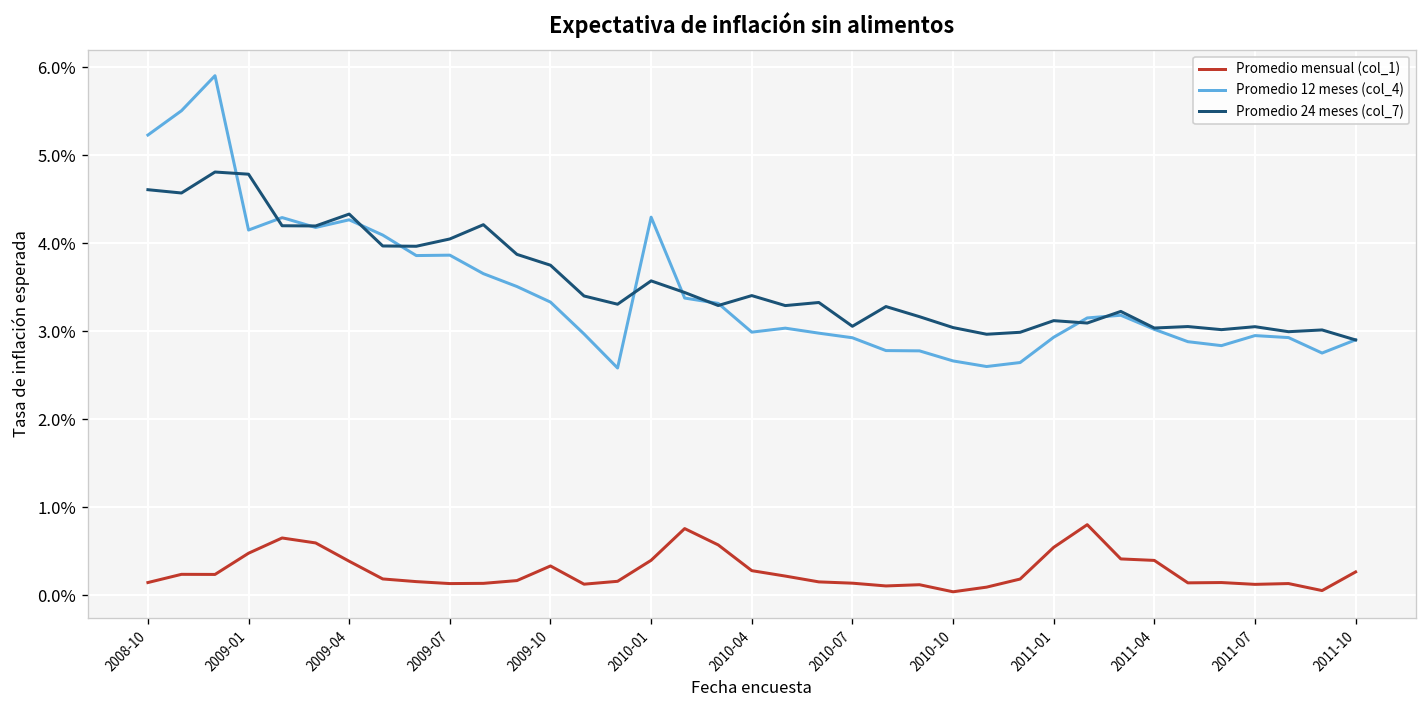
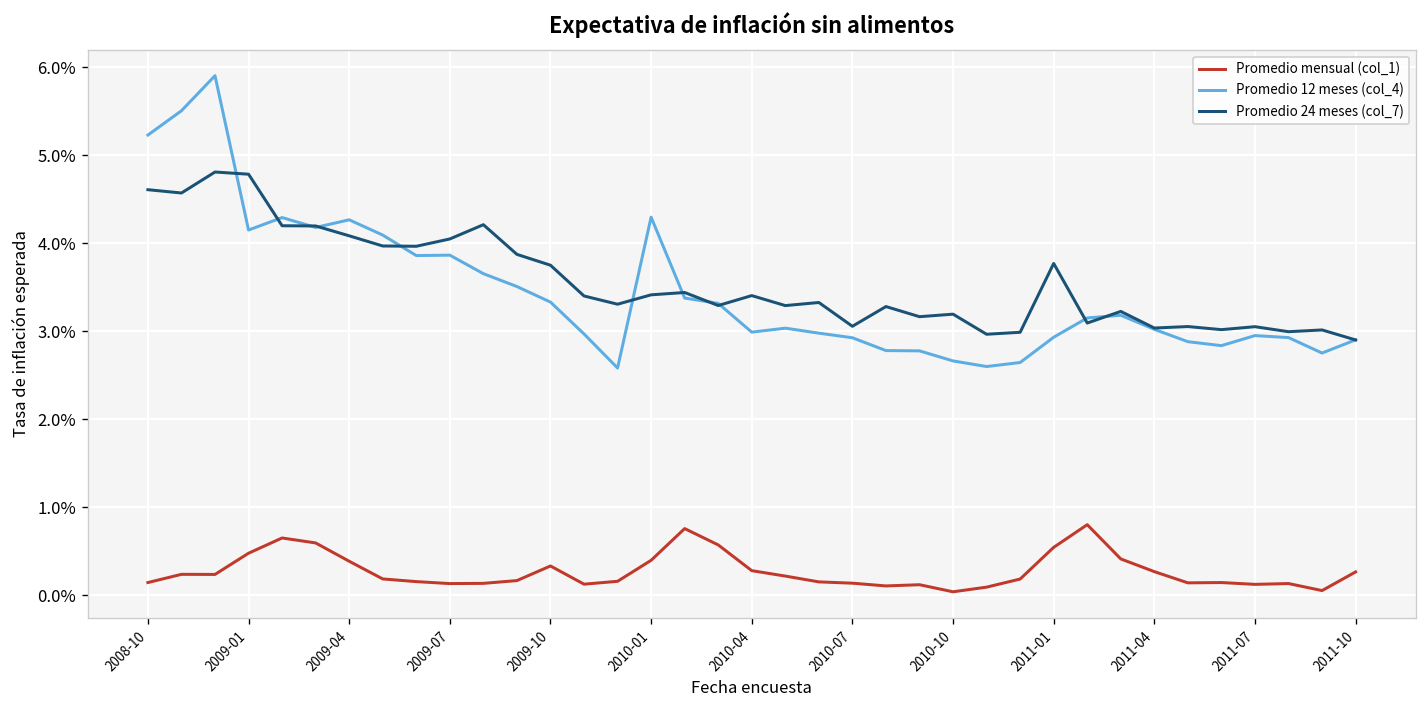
  {
    "Promedio mensual (col_1)": {
      "2008-10": "0.1%",
      "2009-01": "0.5%",
      "2009-04": "0.4%",
      "2009-07": "0.1%",
      "2009-10": "0.3%",
      "2010-01": "0.4%",
      "2010-04": "0.3%",
      "2010-07": "0.1%",
      "2010-10": "0.0%",
      "2011-01": "0.5%",
-     "2011-04": "0.4%",
+     "2011-04": "0.3%",
      "2011-07": "0.1%",
      "2011-10": "0.3%"
    },
    "Promedio 12 meses (col_4)": {
      "2008-10": "5.2%",
      "2009-01": "4.1%",
      "2009-04": "4.3%",
      "2009-07": "3.9%",
      "2009-10": "3.3%",
      "2010-01": "4.3%",
      "2010-04": "3.0%",
      "2010-07": "2.9%",
      "2010-10": "2.7%",
      "2011-01": "2.9%",
      "2011-07": "2.9%"
    },
    "Promedio 24 meses (col_7)": {
      "2008-10": "4.6%",
      "2009-01": "4.8%",
-     "2009-04": "4.3%",
+     "2009-04": "4.1%",
      "2009-07": "4.0%",
      "2009-10": "3.7%",
-     "2010-01": "3.6%",
+     "2010-01": "3.4%",
      "2010-04": "3.4%",
      "2010-07": "3.1%",
-     "2010-10": "3.0%",
-     "2011-01": "3.1%",
+     "2010-10": "3.2%",
+     "2011-01": "3.8%",
      "2011-07": "3.1%"
    }
  }
